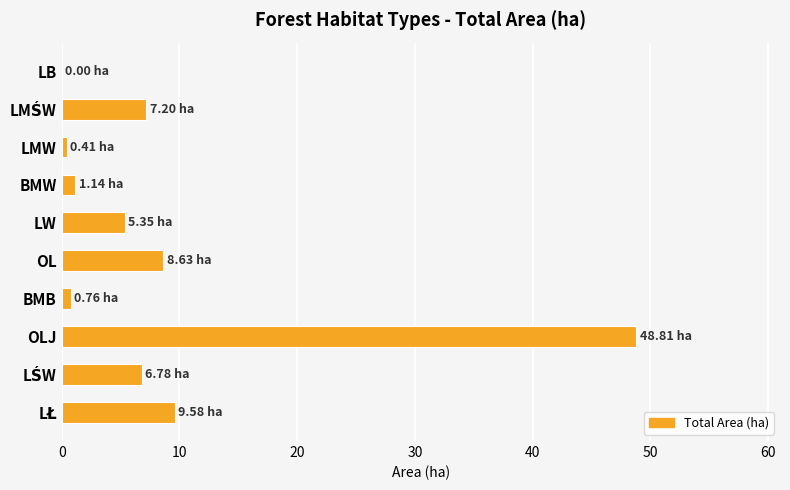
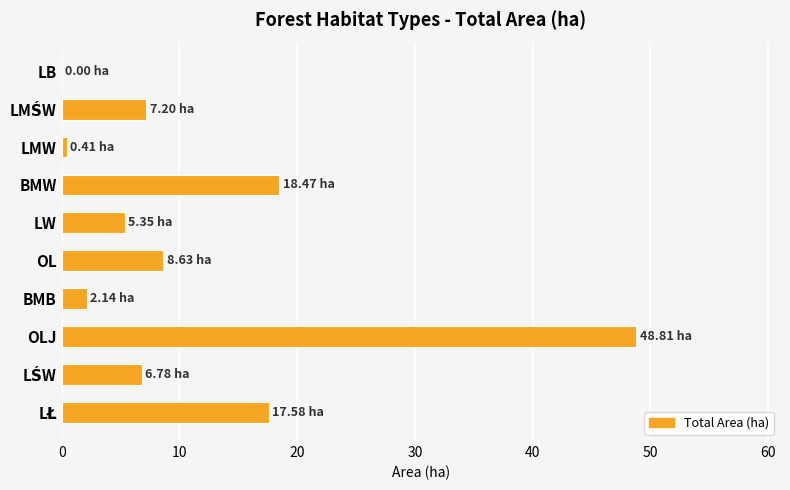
  {
    "LB": 0.00,
    "LMŚW": 7.20,
    "LMW": 0.41,
-   "BMW": 1.14,
+   "BMW": 18.47,
    "LW": 5.35,
    "OL": 8.63,
-   "BMB": 0.76,
+   "BMB": 2.14,
    "OLJ": 48.81,
    "LŚW": 6.78,
-   "LŁ": 9.58
+   "LŁ": 17.58
  }
